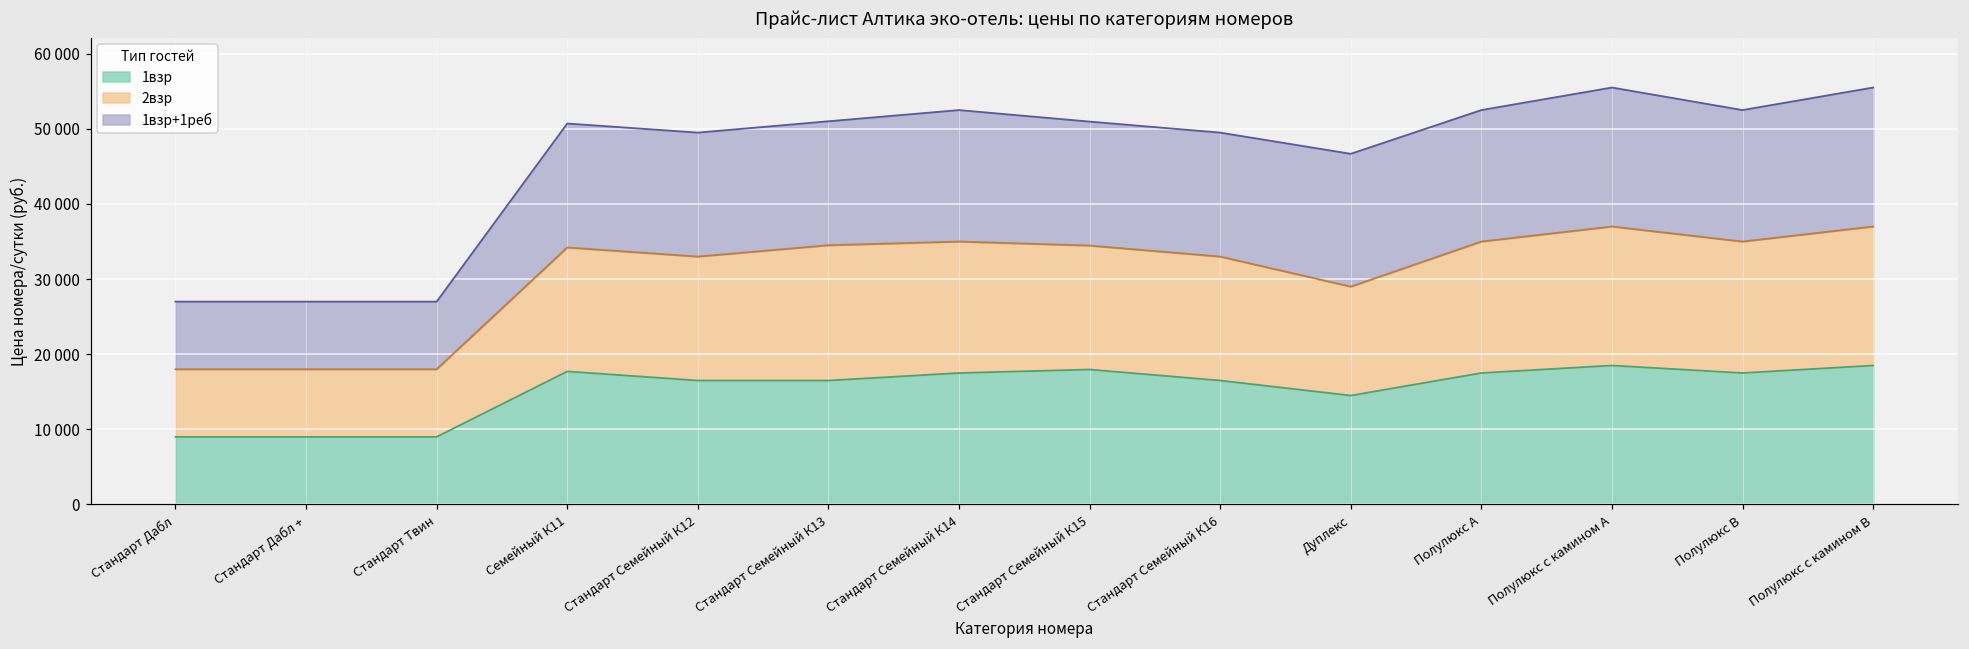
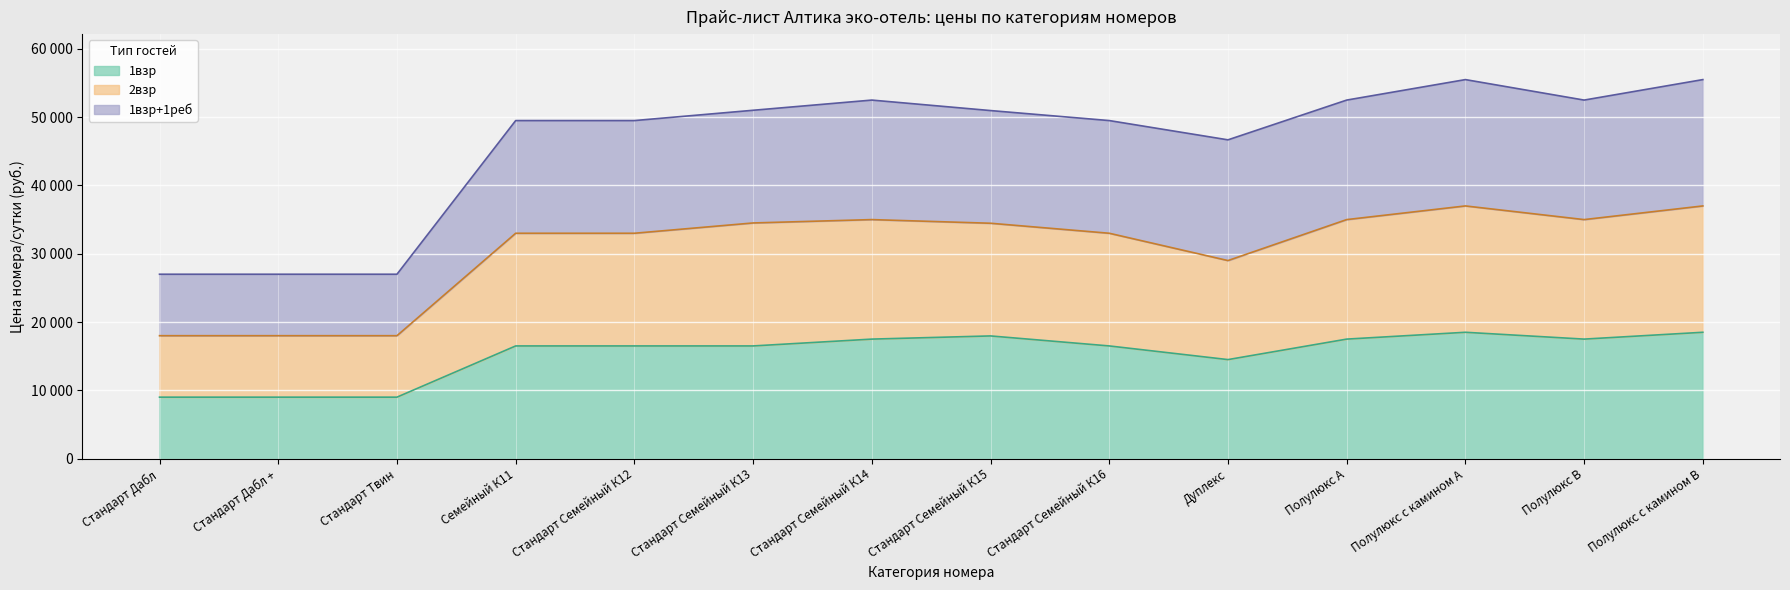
  {
    "1взр": {
      "Стандарт Дабл": 9000,
      "Стандарт Дабл +": 9000,
      "Стандарт Твин": 9000,
-     "Семейный К11": 18000,
+     "Семейный К11": 17000,
      "Стандарт Семейный К12": 17000,
      "Стандарт Семейный К13": 17000,
      "Стандарт Семейный К14": 18000,
      "Стандарт Семейный К15": 18000,
      "Стандарт Семейный К16": 17000,
      "Дуплекс": 15000,
      "Полулюкс А": 18000,
      "Полулюкс с камином А": 19000,
      "Полулюкс В": 18000,
      "Полулюкс с камином В": 19000
    },
    "2взр": {
      "Стандарт Дабл": 9000,
      "Стандарт Дабл +": 9000,
      "Стандарт Твин": 9000,
      "Семейный К11": 17000,
      "Стандарт Семейный К12": 17000,
      "Стандарт Семейный К13": 18000,
      "Стандарт Семейный К14": 18000,
      "Стандарт Семейный К15": 17000,
      "Стандарт Семейный К16": 17000,
      "Дуплекс": 15000,
      "Полулюкс А": 18000,
      "Полулюкс с камином А": 19000,
      "Полулюкс В": 18000,
      "Полулюкс с камином В": 19000
    },
    "1взр+1реб": {
      "Стандарт Дабл": 9000,
      "Стандарт Дабл +": 9000,
      "Стандарт Твин": 9000,
      "Семейный К11": 17000,
      "Стандарт Семейный К12": 17000,
      "Стандарт Семейный К13": 17000,
      "Стандарт Семейный К14": 18000,
      "Стандарт Семейный К15": 17000,
      "Стандарт Семейный К16": 17000,
      "Дуплекс": 18000,
      "Полулюкс А": 18000,
      "Полулюкс с камином А": 19000,
      "Полулюкс В": 18000,
      "Полулюкс с камином В": 19000
    }
  }
